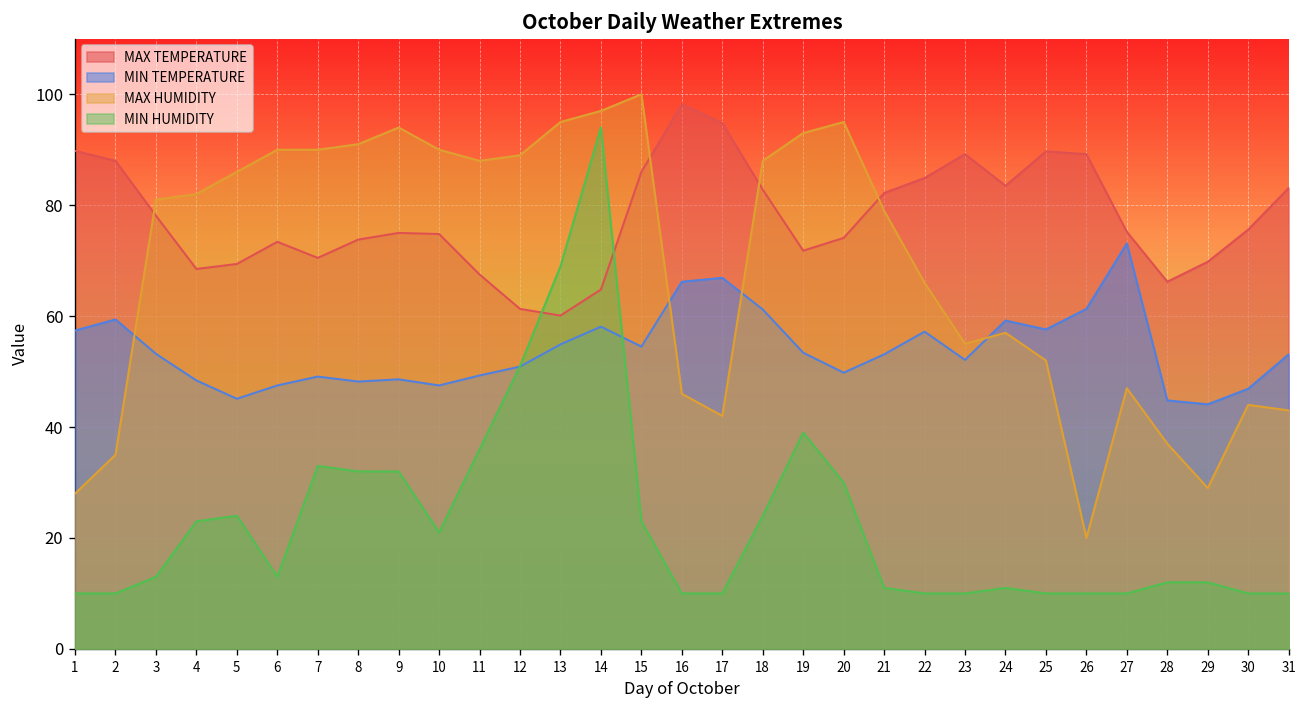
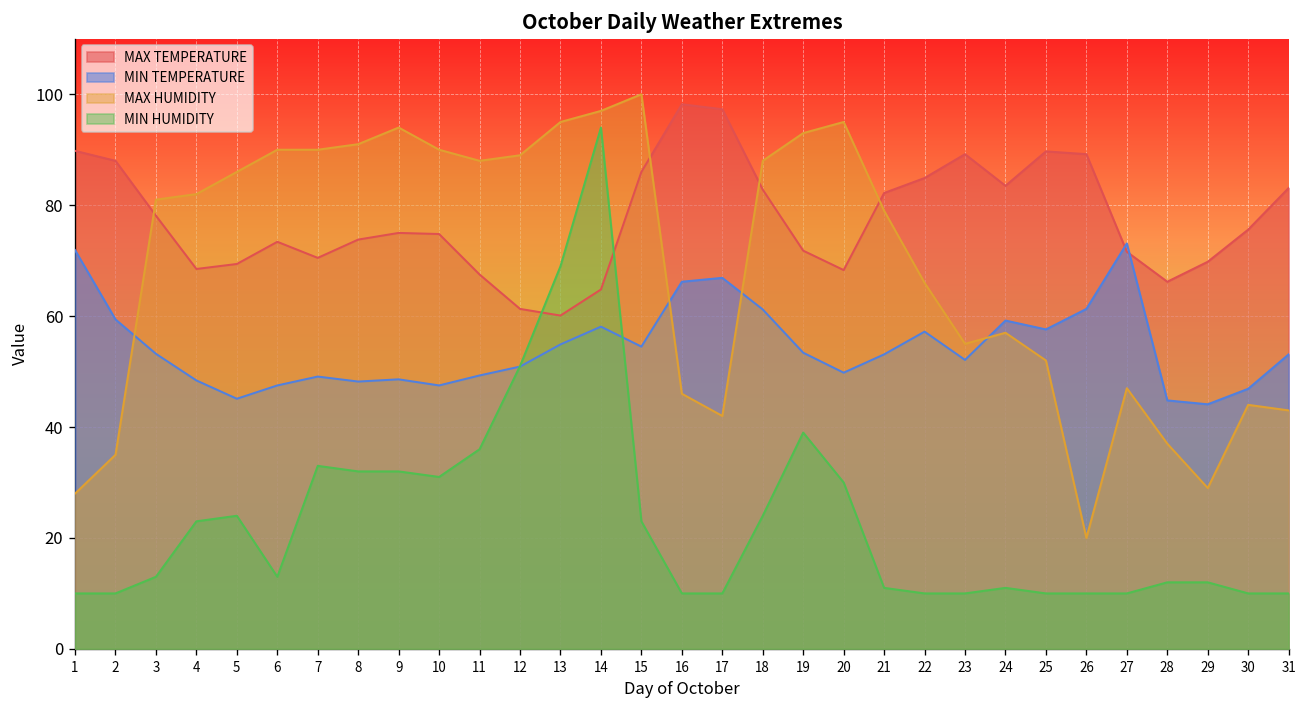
  {
    "MAX TEMPERATURE": {
      "1": 90,
      "2": 88,
      "3": 78,
      "4": 69,
      "5": 69,
      "6": 73,
      "7": 71,
      "8": 74,
      "9": 75,
      "10": 75,
      "11": 68,
      "12": 61,
      "13": 60,
      "14": 65,
      "15": 86,
      "16": 98,
-     "17": 95,
+     "17": 97,
      "18": 83,
      "19": 72,
-     "20": 74,
+     "20": 68,
      "21": 82,
      "22": 85,
      "23": 89,
      "24": 84,
      "25": 90,
      "26": 89,
-     "27": 75,
+     "27": 72,
      "28": 66,
      "29": 70,
      "30": 76,
      "31": 83
    },
    "MIN TEMPERATURE": {
-     "1": 57,
+     "1": 72,
      "2": 59,
      "3": 53,
      "4": 48,
      "5": 45,
      "6": 48,
      "7": 49,
      "8": 48,
      "9": 49,
      "10": 48,
      "11": 49,
      "13": 55,
      "14": 58,
      "15": 55,
      "16": 66,
      "17": 67,
      "18": 61,
      "19": 53,
      "20": 50,
      "21": 53,
      "22": 57,
      "23": 52,
      "24": 59,
      "25": 58,
      "26": 61,
      "27": 73,
      "28": 45,
      "29": 44,
      "30": 47,
      "31": 53
    },
    "MAX HUMIDITY": {
      "1": 28,
      "2": 35,
      "3": 81,
      "4": 82,
      "5": 86,
      "6": 90,
      "7": 90,
      "8": 91,
      "9": 94,
      "10": 90,
      "11": 88,
      "12": 89,
      "13": 95,
      "14": 97,
      "15": 100,
      "16": 46,
      "17": 42,
      "18": 88,
      "19": 93,
      "20": 95,
      "21": 79,
      "22": 66,
      "23": 55,
      "24": 57,
      "25": 52,
      "26": 20,
      "27": 47,
      "28": 37,
      "29": 29,
      "30": 44,
      "31": 43
    },
    "MIN HUMIDITY": {
      "1": 10,
      "2": 10,
      "3": 13,
      "4": 23,
      "5": 24,
      "6": 13,
      "7": 33,
      "8": 32,
      "9": 32,
-     "10": 21,
+     "10": 31,
      "11": 36,
      "13": 69,
      "14": 94,
      "15": 23,
      "16": 10,
      "17": 10,
      "18": 24,
      "19": 39,
      "20": 30,
      "21": 11,
      "22": 10,
      "23": 10,
      "24": 11,
      "25": 10,
      "26": 10,
      "27": 10,
      "28": 12,
      "29": 12,
      "30": 10,
      "31": 10
    }
  }
